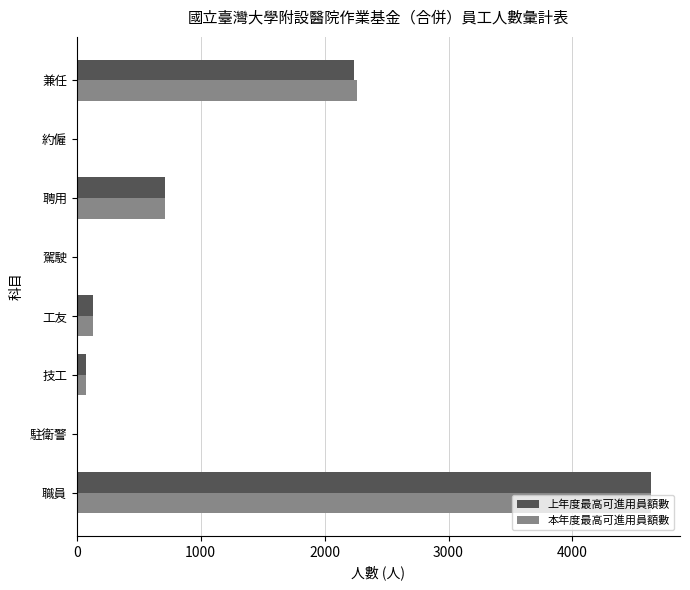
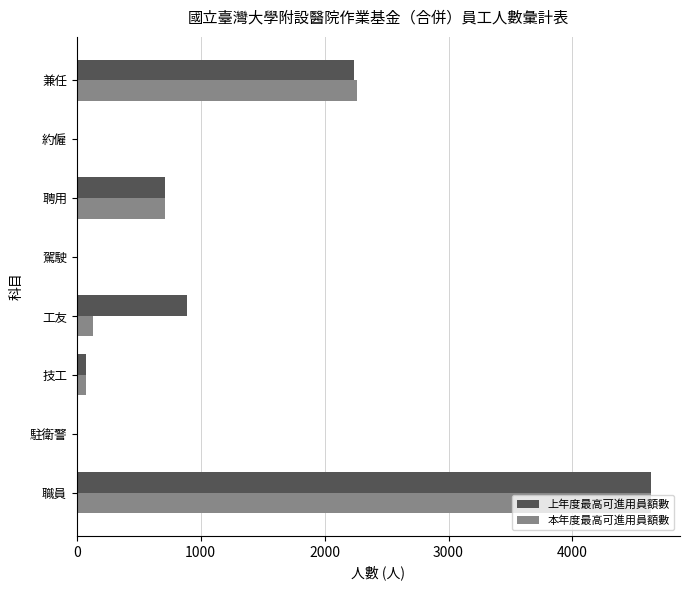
  {
    "上年度最高可進用員額數": {
      "兼任": 2230,
      "聘用": 710,
-     "工友": 130,
+     "工友": 890,
      "技工": 80,
      "職員": 4640
    },
    "本年度最高可進用員額數": {
      "兼任": 2260,
      "聘用": 710,
      "工友": 130,
      "技工": 70
    }
  }
